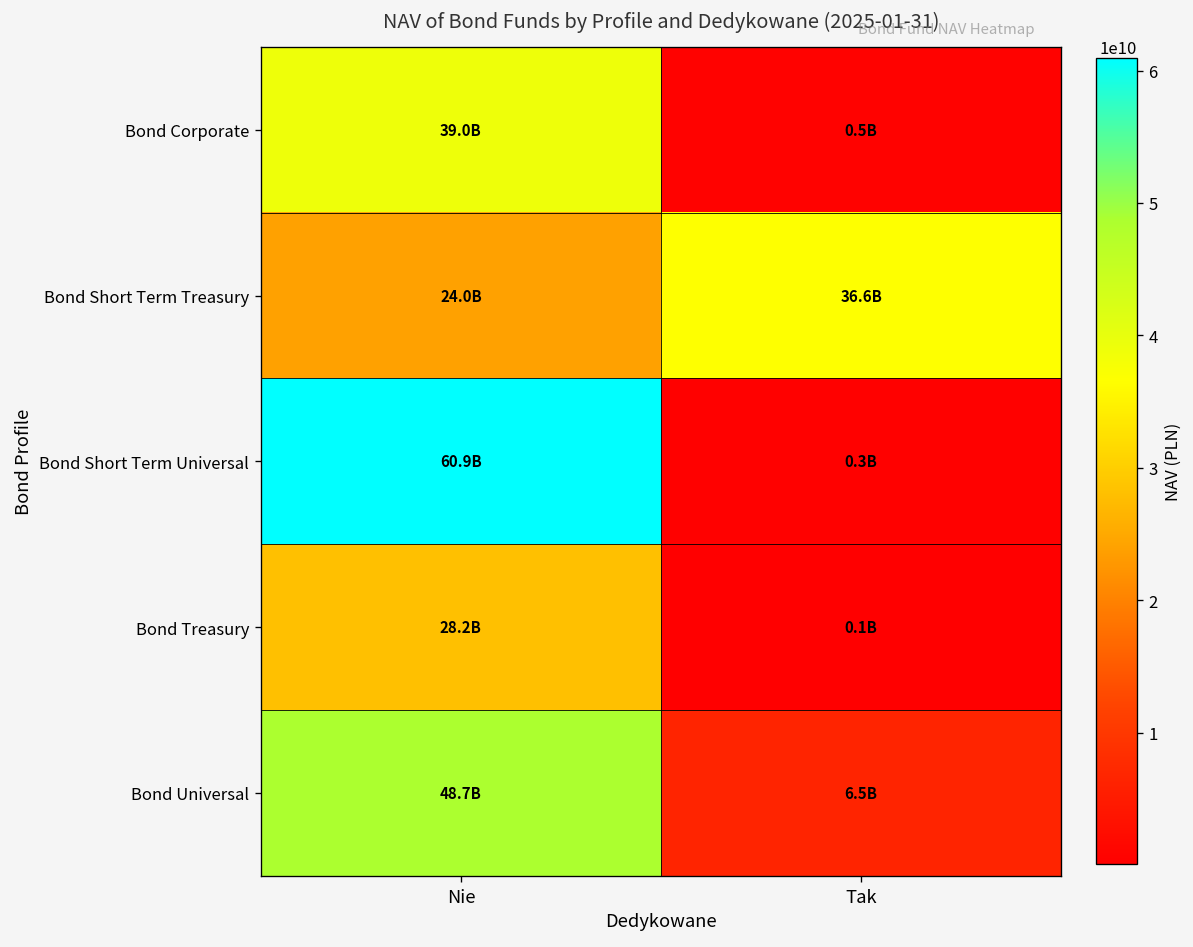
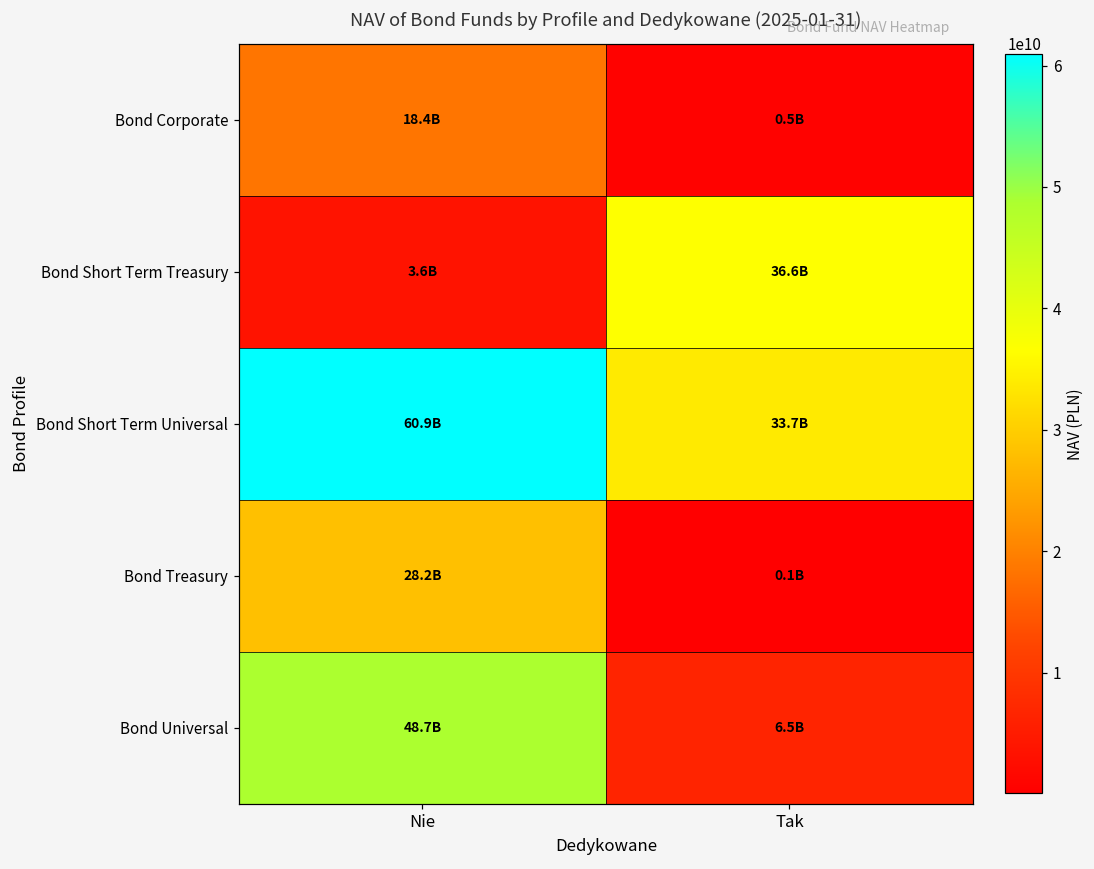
  {
    "Bond Corporate": {
-     "Nie": "39.0B",
+     "Nie": "18.4B",
      "Tak": "0.5B"
    },
    "Bond Short Term Treasury": {
-     "Nie": "24.0B",
+     "Nie": "3.6B",
      "Tak": "36.6B"
    },
    "Bond Short Term Universal": {
      "Nie": "60.9B",
-     "Tak": "0.3B"
+     "Tak": "33.7B"
    },
    "Bond Treasury": {
      "Nie": "28.2B",
      "Tak": "0.1B"
    },
    "Bond Universal": {
      "Nie": "48.7B",
      "Tak": "6.5B"
    }
  }
